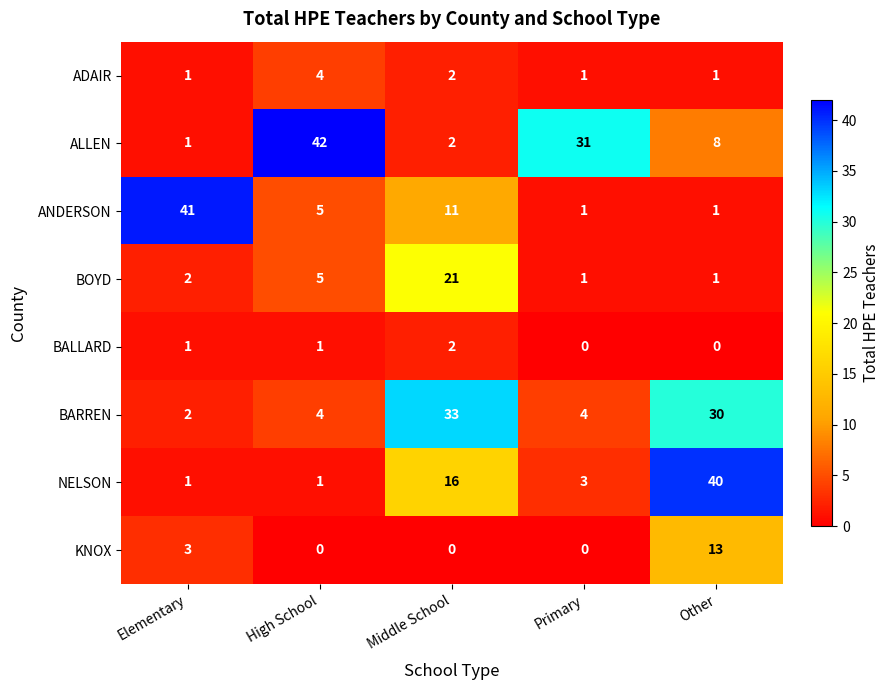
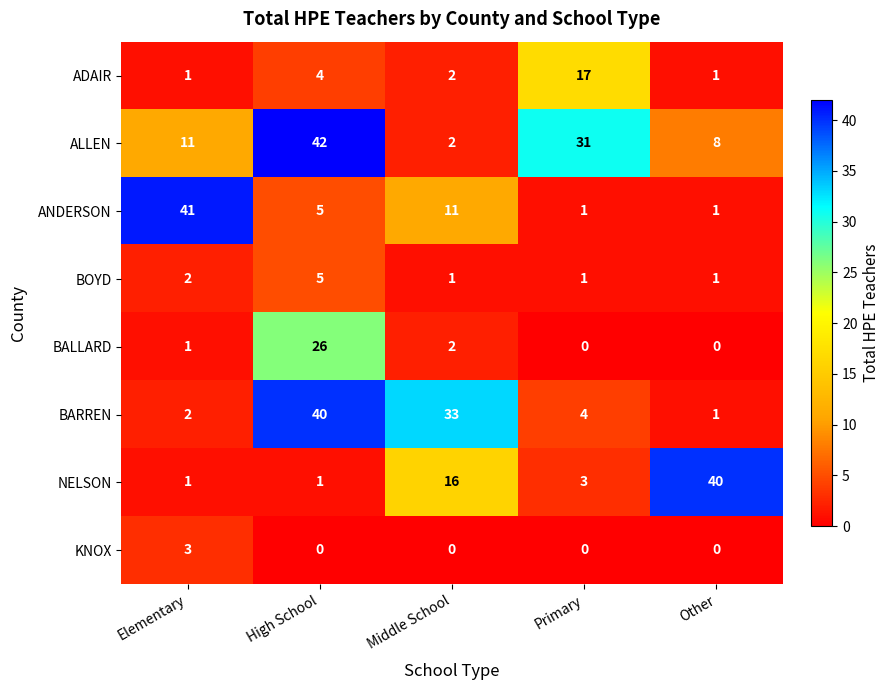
  {
    "ADAIR": {
      "Elementary": 1,
      "High School": 4,
      "Middle School": 2,
-     "Primary": 1,
+     "Primary": 17,
      "Other": 1
    },
    "ALLEN": {
-     "Elementary": 1,
+     "Elementary": 11,
      "High School": 42,
      "Middle School": 2,
      "Primary": 31,
      "Other": 8
    },
    "ANDERSON": {
      "Elementary": 41,
      "High School": 5,
      "Middle School": 11,
      "Primary": 1,
      "Other": 1
    },
    "BOYD": {
      "Elementary": 2,
      "High School": 5,
-     "Middle School": 21,
+     "Middle School": 1,
      "Primary": 1,
      "Other": 1
    },
    "BALLARD": {
      "Elementary": 1,
-     "High School": 1,
+     "High School": 26,
      "Middle School": 2,
      "Primary": 0,
      "Other": 0
    },
    "BARREN": {
      "Elementary": 2,
-     "High School": 4,
+     "High School": 40,
      "Middle School": 33,
      "Primary": 4,
-     "Other": 30
+     "Other": 1
    },
    "NELSON": {
      "Elementary": 1,
      "High School": 1,
      "Middle School": 16,
      "Primary": 3,
      "Other": 40
    },
    "KNOX": {
      "Elementary": 3,
      "High School": 0,
      "Middle School": 0,
      "Primary": 0,
-     "Other": 13
+     "Other": 0
    }
  }
